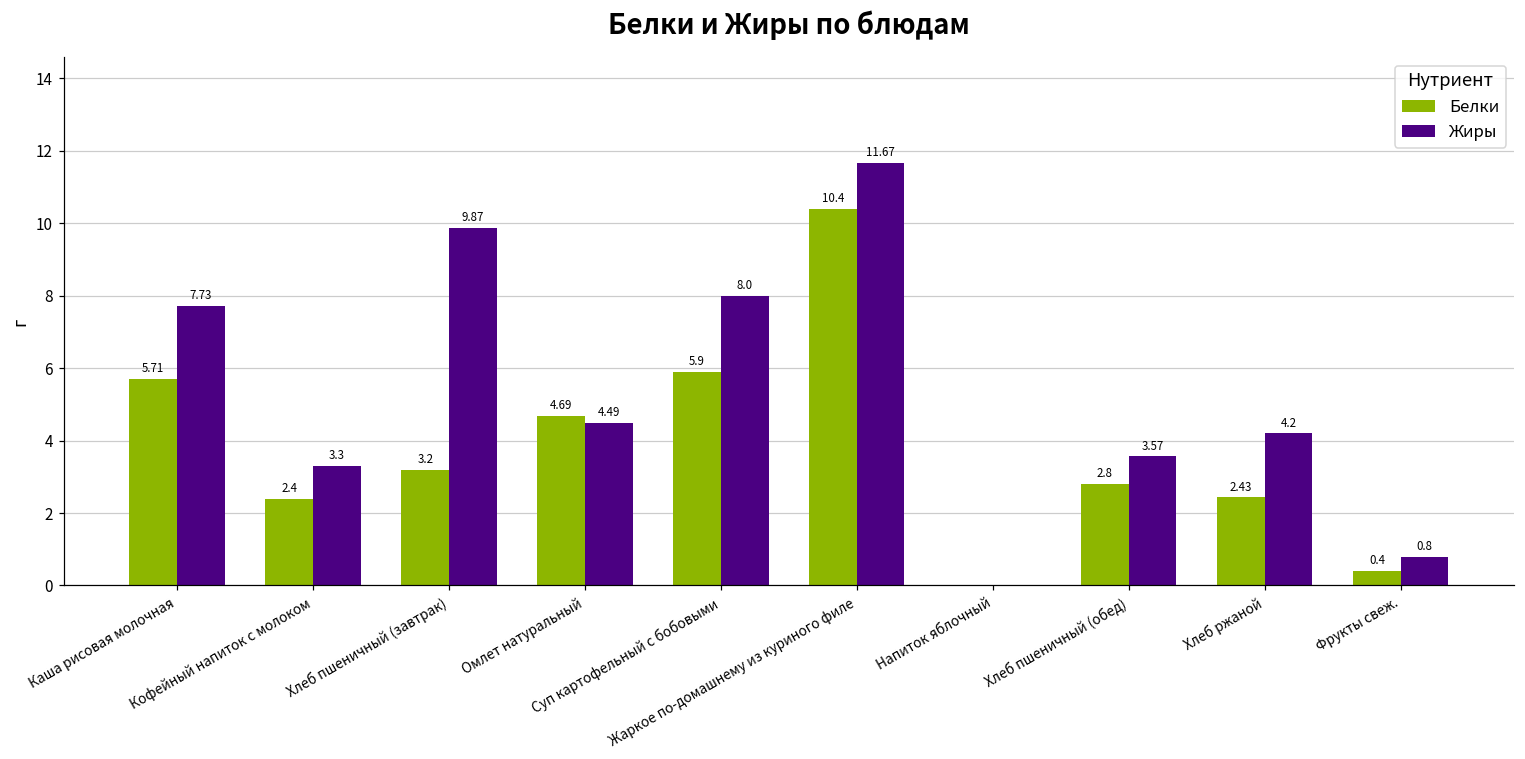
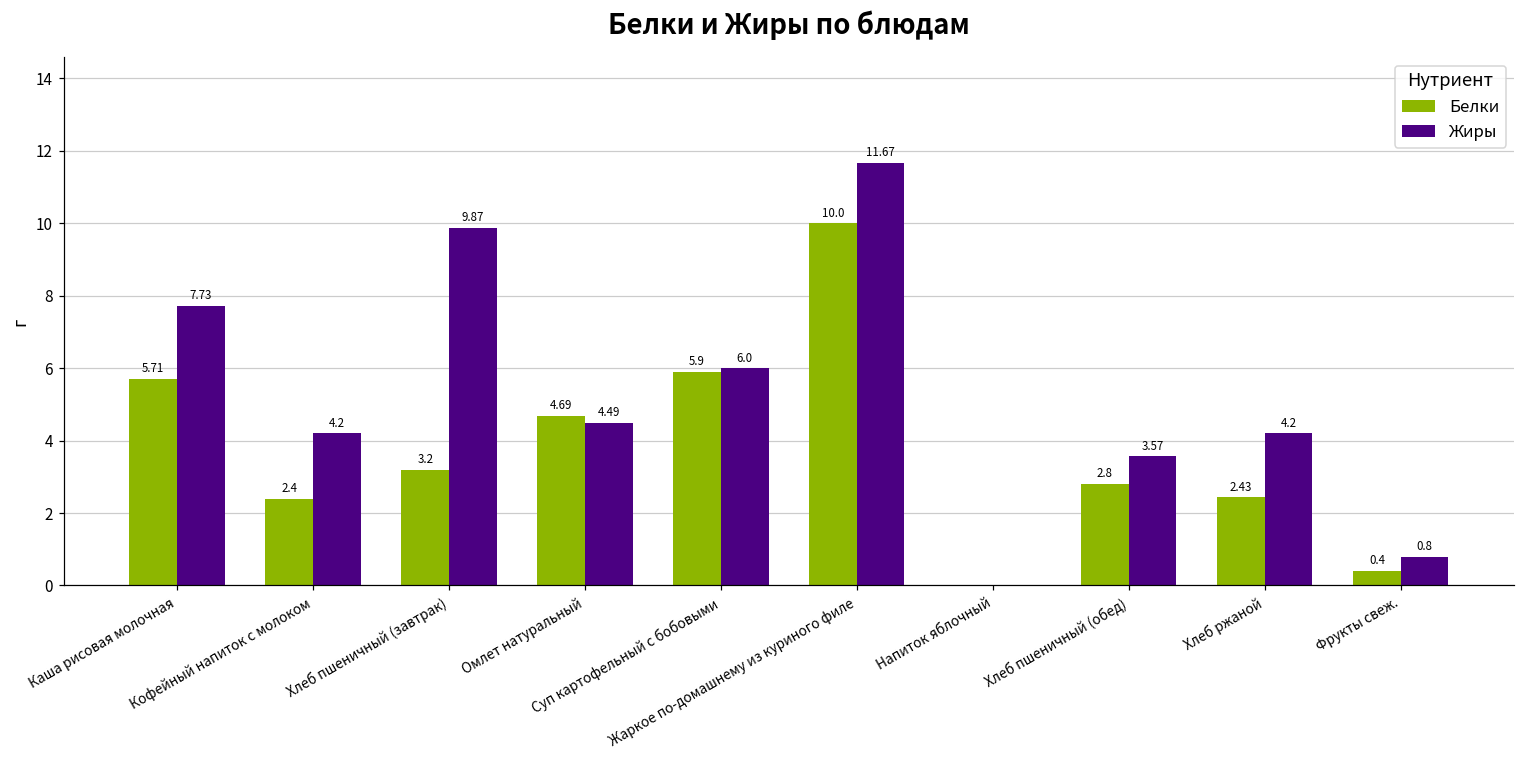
  {
    "Белки": {
      "Каша рисовая молочная": 5.71,
      "Кофейный напиток с молоком": 2.4,
      "Хлеб пшеничный (завтрак)": 3.2,
      "Омлет натуральный": 4.69,
      "Суп картофельный с бобовыми": 5.9,
-     "Жаркое по-домашнему из куриного филе": 10.4,
+     "Жаркое по-домашнему из куриного филе": 10.0,
      "Хлеб пшеничный (обед)": 2.8,
      "Хлеб ржаной": 2.43,
      "Фрукты свеж.": 0.4
    },
    "Жиры": {
      "Каша рисовая молочная": 7.73,
-     "Кофейный напиток с молоком": 3.3,
+     "Кофейный напиток с молоком": 4.2,
      "Хлеб пшеничный (завтрак)": 9.87,
      "Омлет натуральный": 4.49,
-     "Суп картофельный с бобовыми": 8.0,
+     "Суп картофельный с бобовыми": 6.0,
      "Жаркое по-домашнему из куриного филе": 11.67,
      "Хлеб пшеничный (обед)": 3.57,
      "Хлеб ржаной": 4.2,
      "Фрукты свеж.": 0.8
    }
  }
